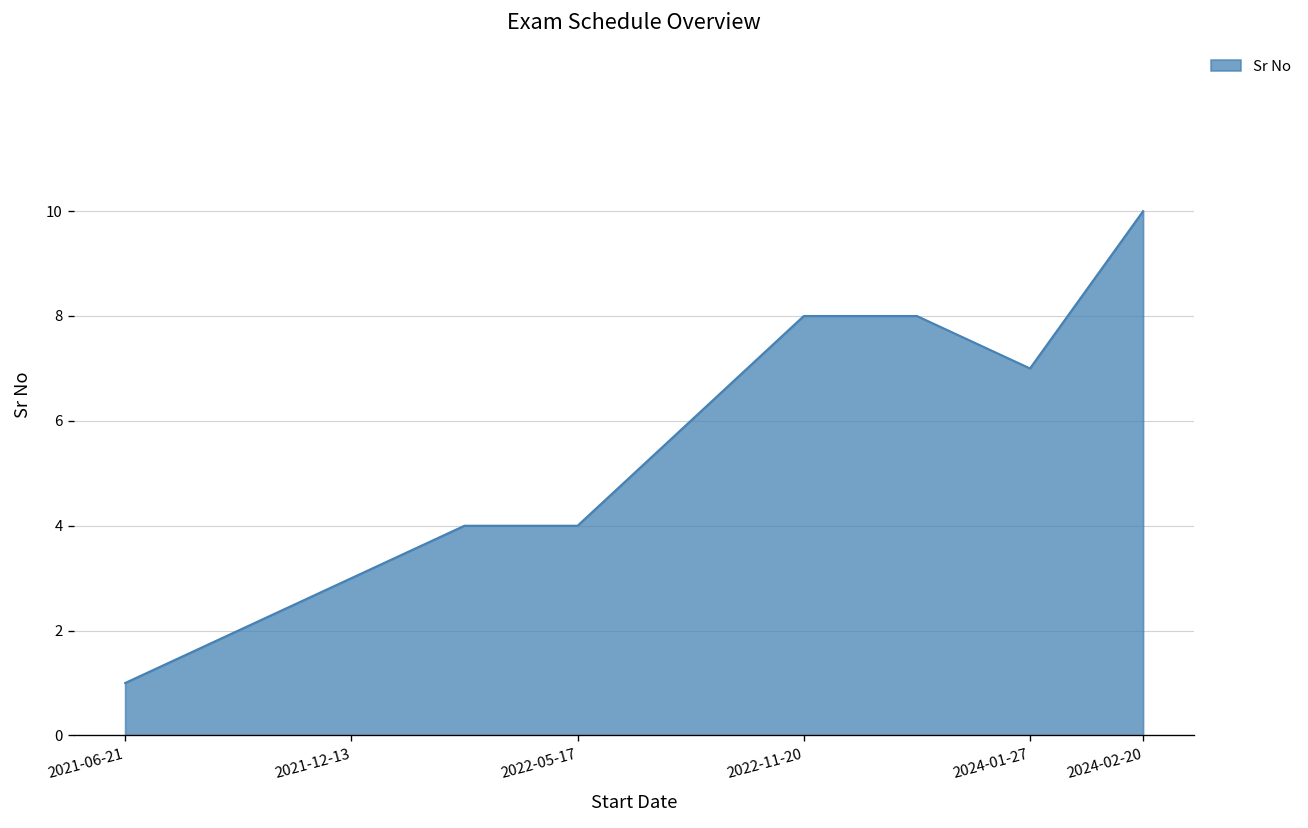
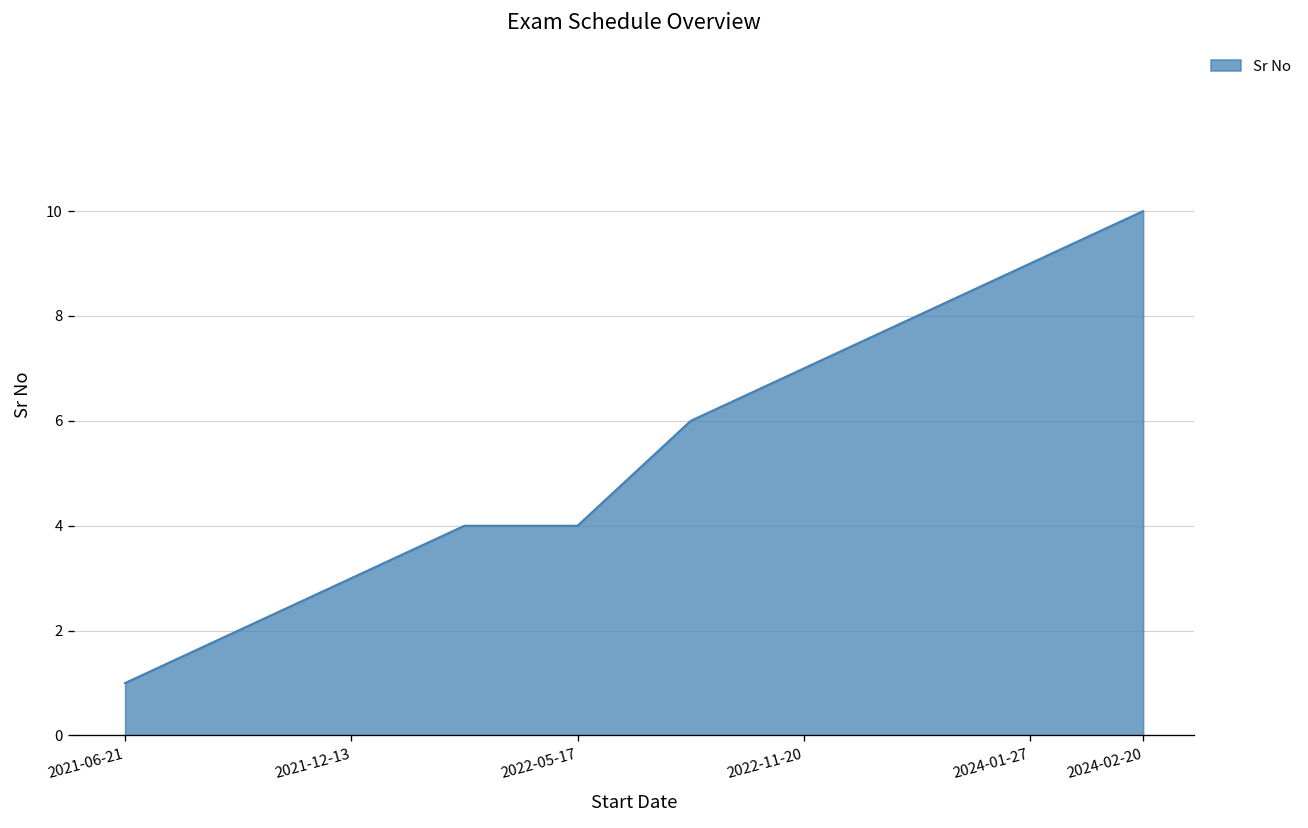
  {
    "2021-06-21": 1,
    "2022-05-17": 4,
-   "2022-11-20": 8,
-   "2024-01-27": 7,
+   "2022-11-20": 7,
+   "2024-01-27": 9,
    "2024-02-20": 10
  }
